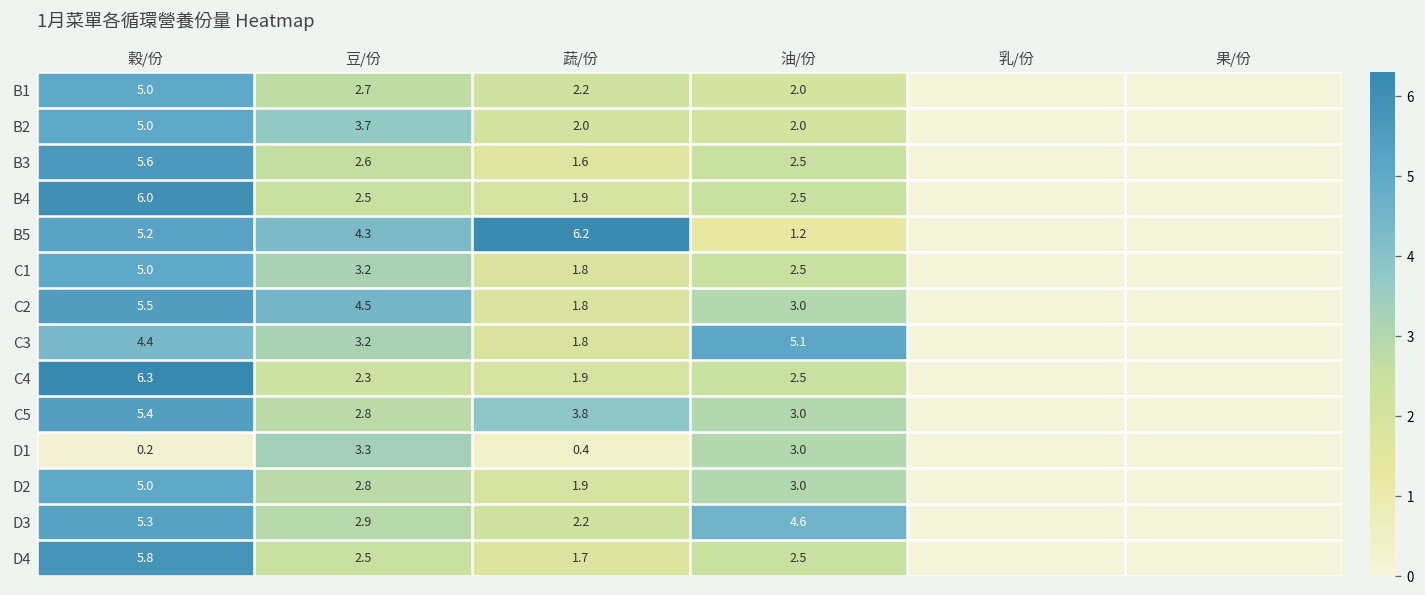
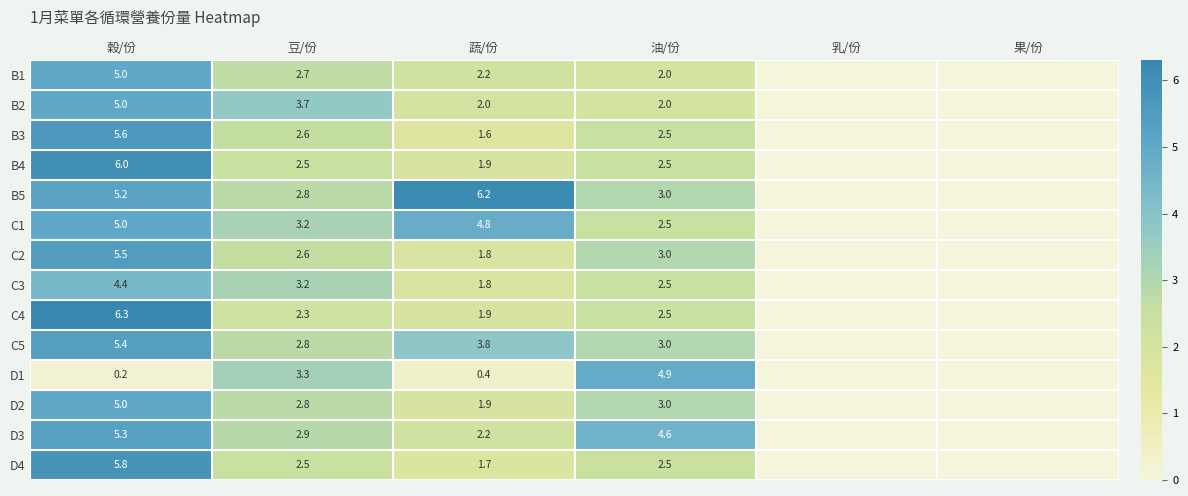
  {
    "B1": {
      "穀/份": 5.0,
      "豆/份": 2.7,
      "蔬/份": 2.2,
      "油/份": 2.0
    },
    "B2": {
      "穀/份": 5.0,
      "豆/份": 3.7,
      "蔬/份": 2.0,
      "油/份": 2.0
    },
    "B3": {
      "穀/份": 5.6,
      "豆/份": 2.6,
      "蔬/份": 1.6,
      "油/份": 2.5
    },
    "B4": {
      "穀/份": 6.0,
      "豆/份": 2.5,
      "蔬/份": 1.9,
      "油/份": 2.5
    },
    "B5": {
      "穀/份": 5.2,
-     "豆/份": 4.3,
+     "豆/份": 2.8,
      "蔬/份": 6.2,
-     "油/份": 1.2
+     "油/份": 3.0
    },
    "C1": {
      "穀/份": 5.0,
      "豆/份": 3.2,
-     "蔬/份": 1.8,
+     "蔬/份": 4.8,
      "油/份": 2.5
    },
    "C2": {
      "穀/份": 5.5,
-     "豆/份": 4.5,
+     "豆/份": 2.6,
      "蔬/份": 1.8,
      "油/份": 3.0
    },
    "C3": {
      "穀/份": 4.4,
      "豆/份": 3.2,
      "蔬/份": 1.8,
-     "油/份": 5.1
+     "油/份": 2.5
    },
    "C4": {
      "穀/份": 6.3,
      "豆/份": 2.3,
      "蔬/份": 1.9,
      "油/份": 2.5
    },
    "C5": {
      "穀/份": 5.4,
      "豆/份": 2.8,
      "蔬/份": 3.8,
      "油/份": 3.0
    },
    "D1": {
      "穀/份": 0.2,
      "豆/份": 3.3,
      "蔬/份": 0.4,
-     "油/份": 3.0
+     "油/份": 4.9
    },
    "D2": {
      "穀/份": 5.0,
      "豆/份": 2.8,
      "蔬/份": 1.9,
      "油/份": 3.0
    },
    "D3": {
      "穀/份": 5.3,
      "豆/份": 2.9,
      "蔬/份": 2.2,
      "油/份": 4.6
    },
    "D4": {
      "穀/份": 5.8,
      "豆/份": 2.5,
      "蔬/份": 1.7,
      "油/份": 2.5
    }
  }
